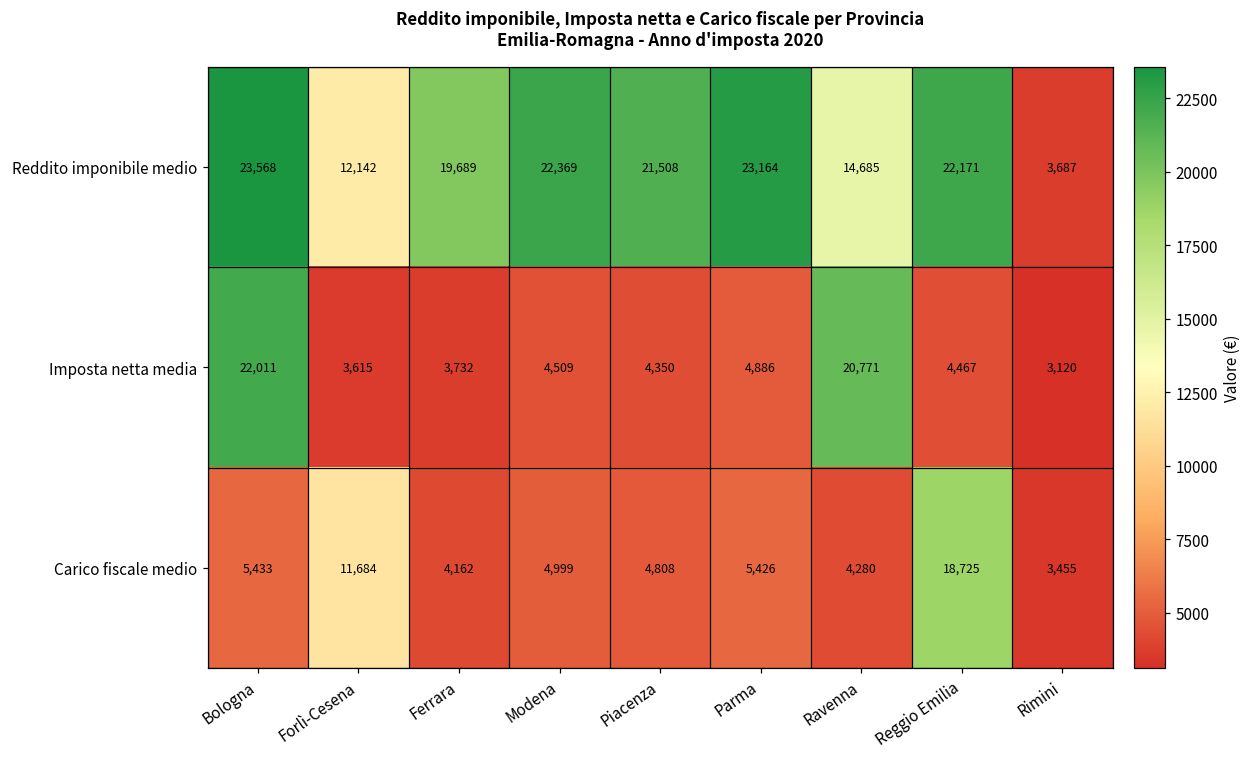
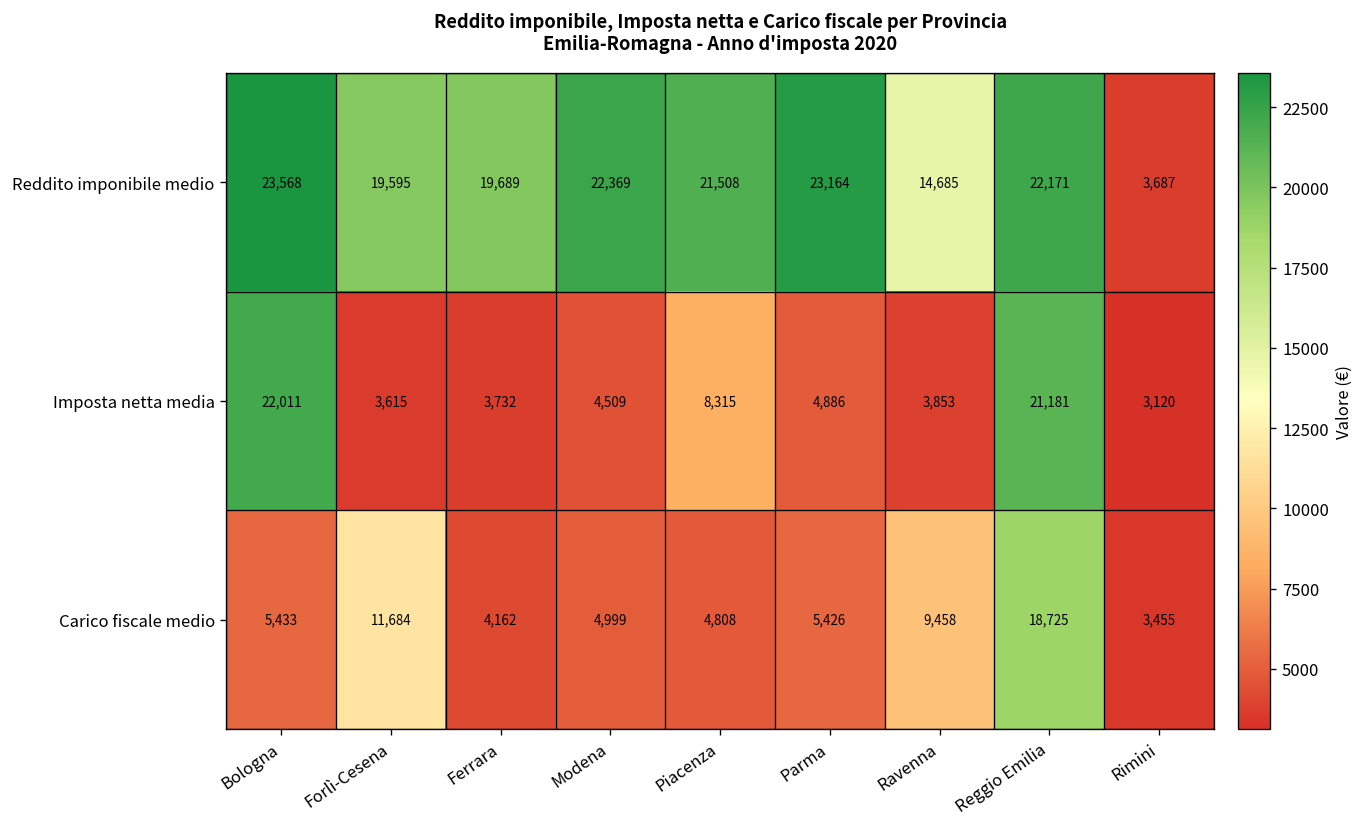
  {
    "Reddito imponibile medio": {
      "Bologna": "23,568",
-     "Forlì-Cesena": "12,142",
+     "Forlì-Cesena": "19,595",
      "Ferrara": "19,689",
      "Modena": "22,369",
      "Piacenza": "21,508",
      "Parma": "23,164",
      "Ravenna": "14,685",
      "Reggio Emilia": "22,171",
      "Rimini": "3,687"
    },
    "Imposta netta media": {
      "Bologna": "22,011",
      "Forlì-Cesena": "3,615",
      "Ferrara": "3,732",
      "Modena": "4,509",
-     "Piacenza": "4,350",
+     "Piacenza": "8,315",
      "Parma": "4,886",
-     "Ravenna": "20,771",
-     "Reggio Emilia": "4,467",
+     "Ravenna": "3,853",
+     "Reggio Emilia": "21,181",
      "Rimini": "3,120"
    },
    "Carico fiscale medio": {
      "Bologna": "5,433",
      "Forlì-Cesena": "11,684",
      "Ferrara": "4,162",
      "Modena": "4,999",
      "Piacenza": "4,808",
      "Parma": "5,426",
-     "Ravenna": "4,280",
+     "Ravenna": "9,458",
      "Reggio Emilia": "18,725",
      "Rimini": "3,455"
    }
  }
